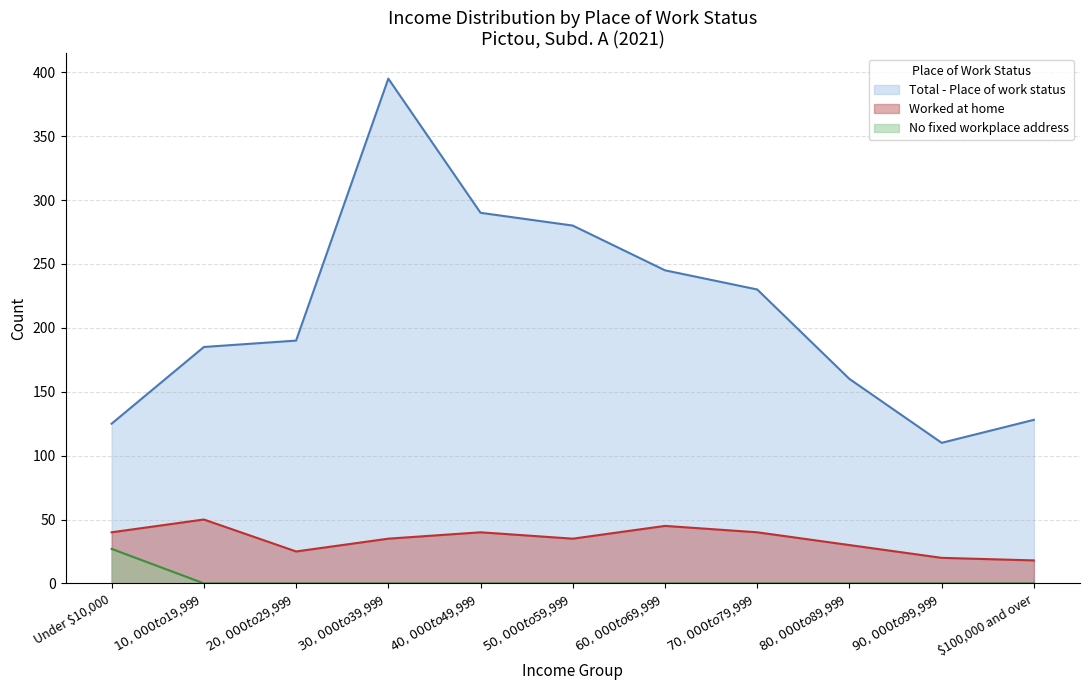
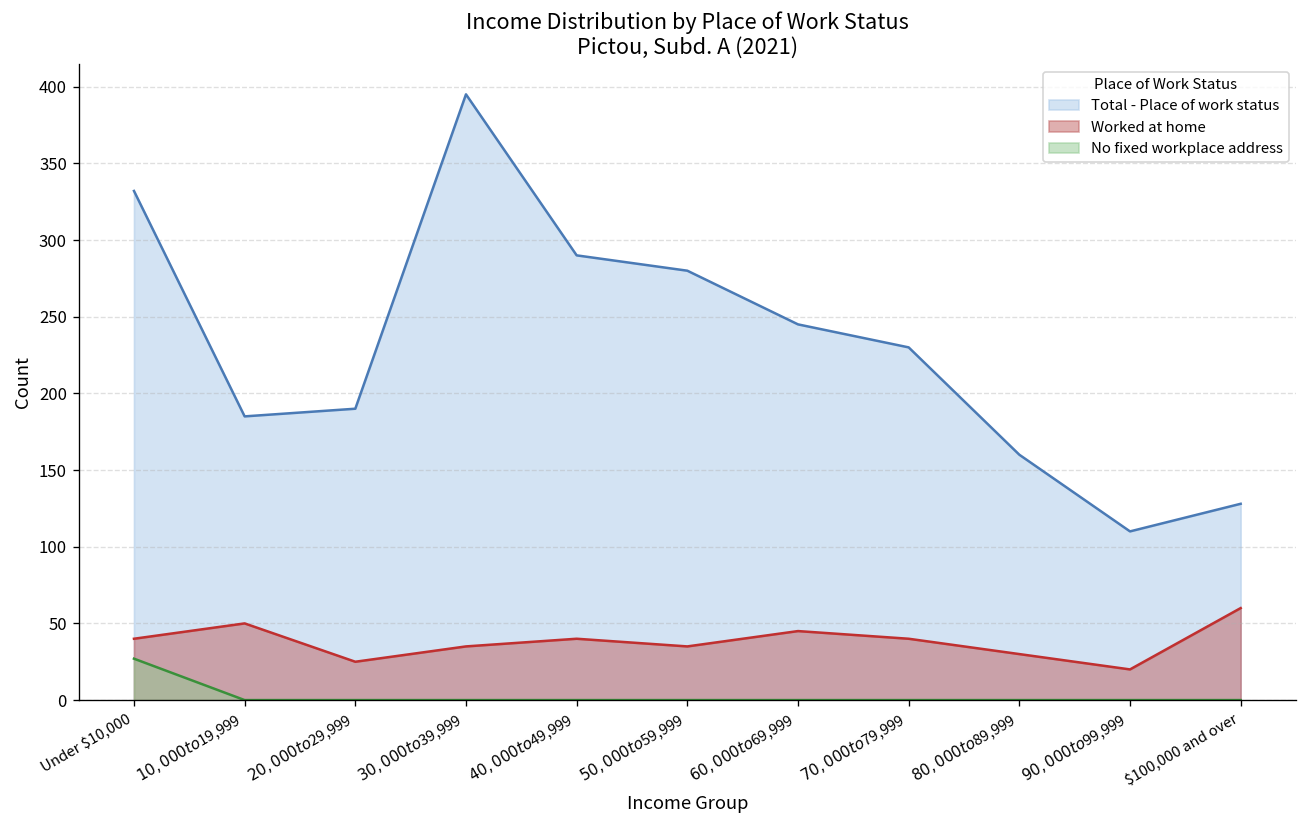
  {
    "Total - Place of work status": {
-     "Under $10,000": 125,
+     "Under $10,000": 332,
      "$100,000 and over": 128
    },
    "Worked at home": {
      "Under $10,000": 40,
-     "$100,000 and over": 18
+     "$100,000 and over": 60
    },
    "No fixed workplace address": {
      "Under $10,000": 27,
      "$100,000 and over": 0
    }
  }
